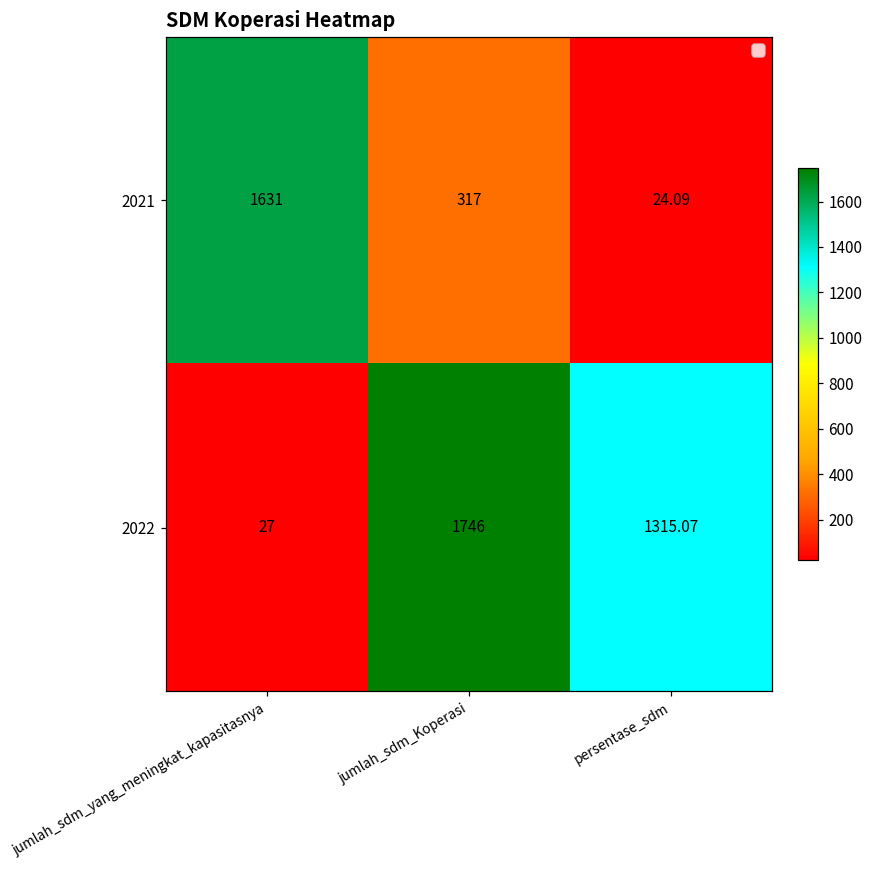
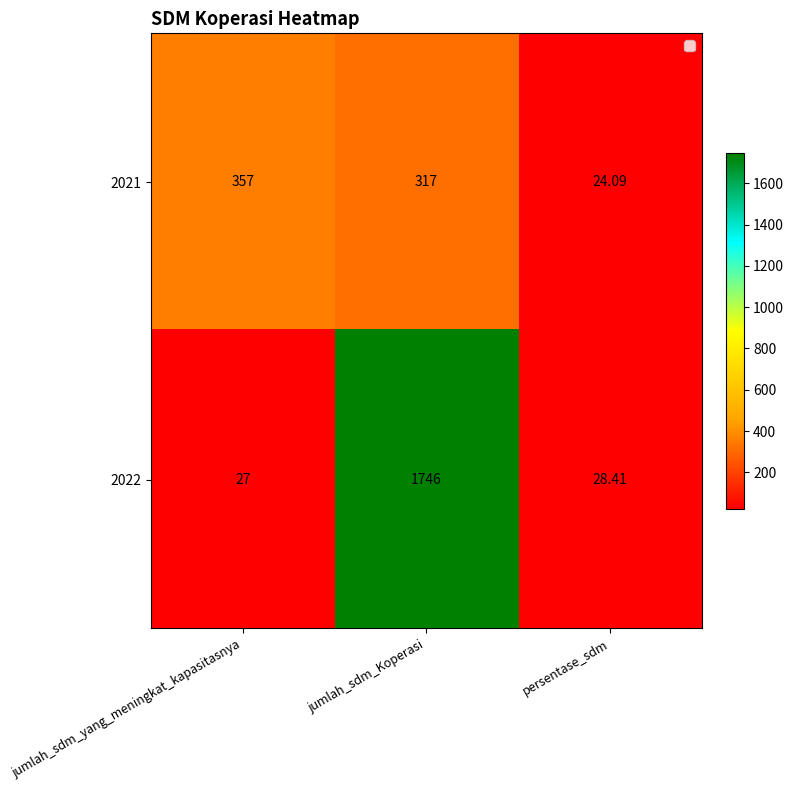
  {
    "2021": {
-     "jumlah_sdm_yang_meningkat_kapasitasnya": 1631,
+     "jumlah_sdm_yang_meningkat_kapasitasnya": 357,
      "jumlah_sdm_Koperasi": 317,
      "persentase_sdm": 24.09
    },
    "2022": {
      "jumlah_sdm_yang_meningkat_kapasitasnya": 27,
      "jumlah_sdm_Koperasi": 1746,
-     "persentase_sdm": 1315.07
+     "persentase_sdm": 28.41
    }
  }
